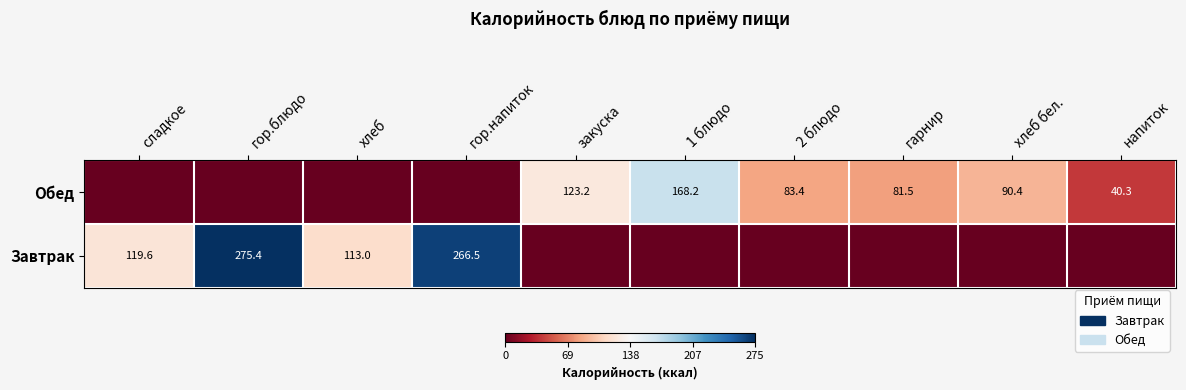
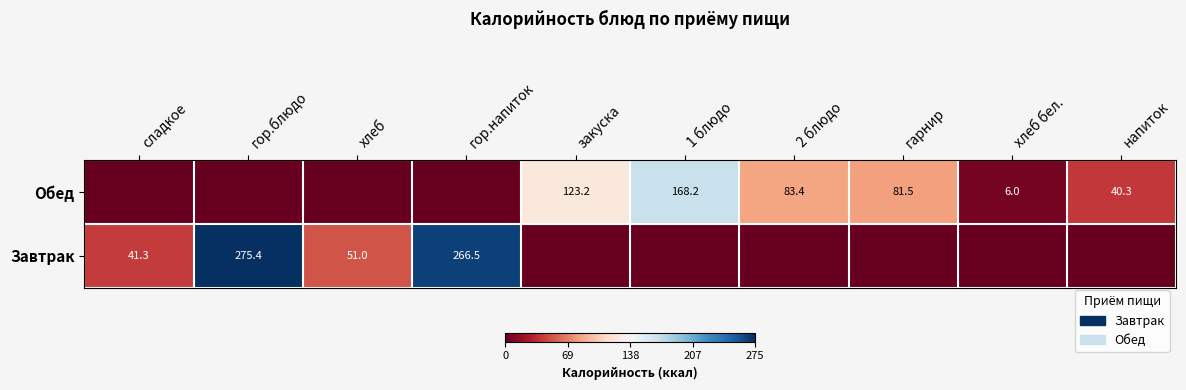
  {
    "Обед": {
      "закуска": 123.2,
      "1 блюдо": 168.2,
      "2 блюдо": 83.4,
      "гарнир": 81.5,
-     "хлеб бел.": 90.4,
+     "хлеб бел.": 6.0,
      "напиток": 40.3
    },
    "Завтрак": {
-     "сладкое": 119.6,
+     "сладкое": 41.3,
      "гор.блюдо": 275.4,
-     "хлеб": 113.0,
+     "хлеб": 51.0,
      "гор.напиток": 266.5
    }
  }
